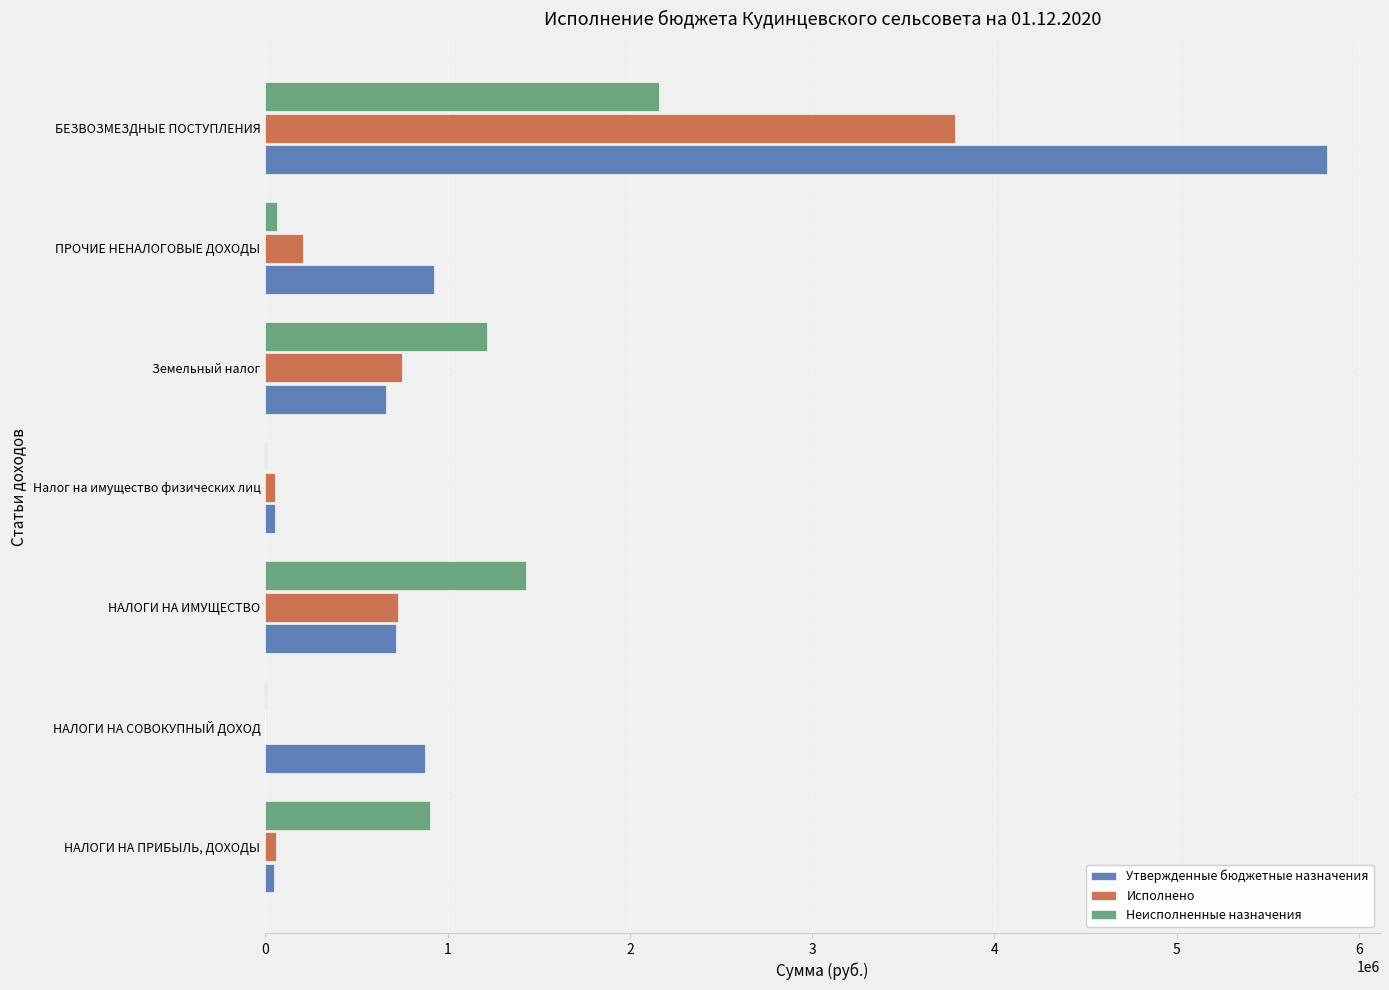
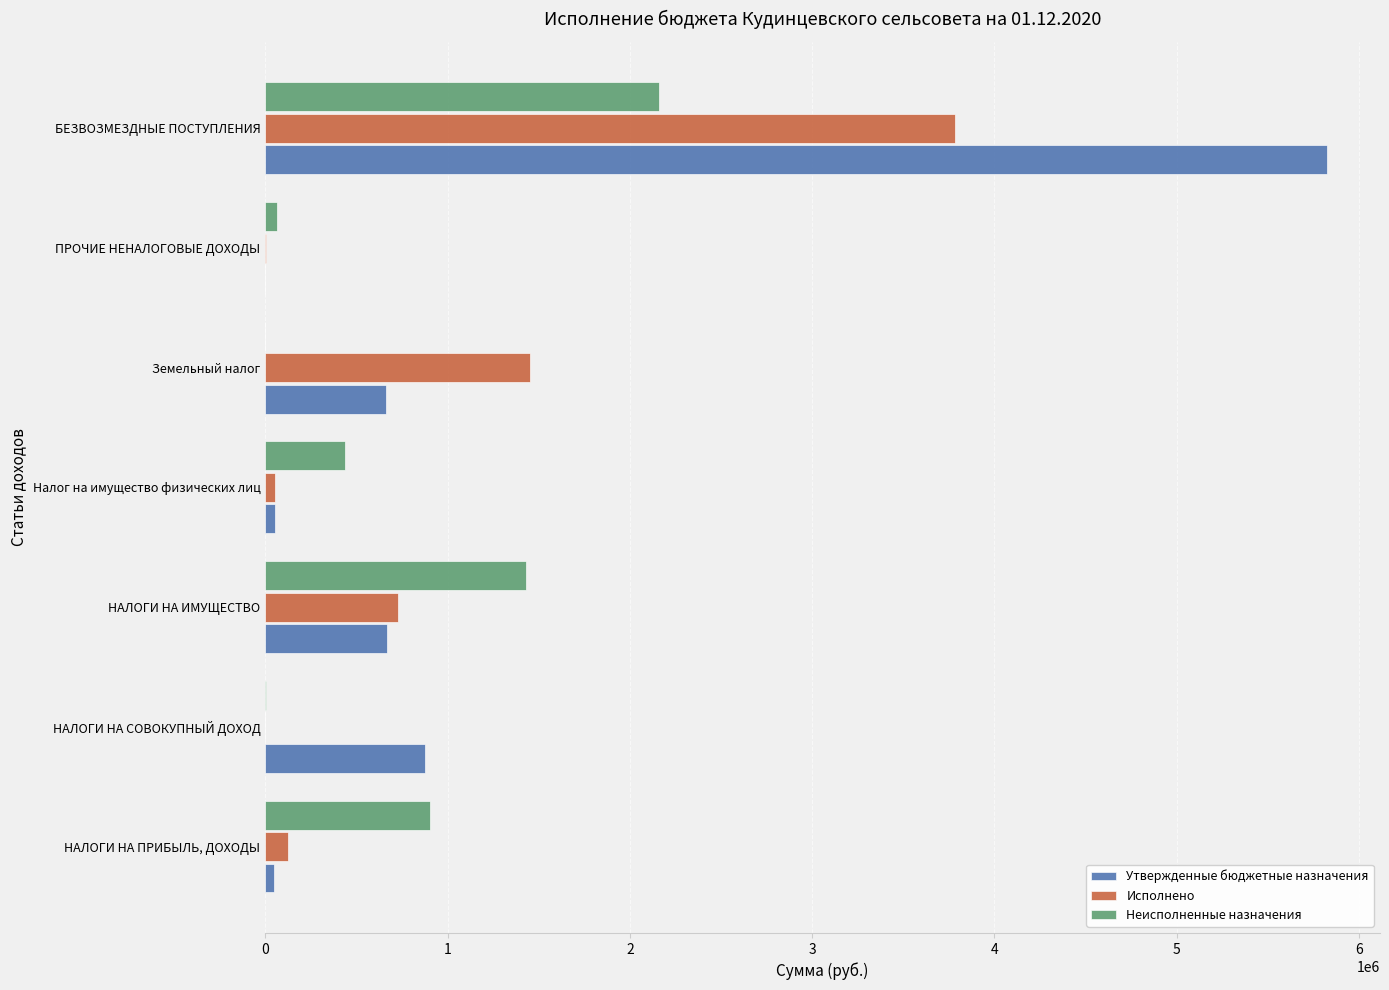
  {
    "Утвержденные бюджетные назначения": {
      "БЕЗВОЗМЕЗДНЫЕ ПОСТУПЛЕНИЯ": 5820000,
-     "ПРОЧИЕ НЕНАЛОГОВЫЕ ДОХОДЫ": 930000,
+     "ПРОЧИЕ НЕНАЛОГОВЫЕ ДОХОДЫ": 0,
      "Земельный налог": 660000,
      "Налог на имущество физических лиц": 60000,
-     "НАЛОГИ НА ИМУЩЕСТВО": 720000,
+     "НАЛОГИ НА ИМУЩЕСТВО": 670000,
      "НАЛОГИ НА СОВОКУПНЫЙ ДОХОД": 880000,
      "НАЛОГИ НА ПРИБЫЛЬ, ДОХОДЫ": 50000
    },
    "Исполнено": {
      "БЕЗВОЗМЕЗДНЫЕ ПОСТУПЛЕНИЯ": 3790000,
-     "ПРОЧИЕ НЕНАЛОГОВЫЕ ДОХОДЫ": 210000,
-     "Земельный налог": 750000,
+     "ПРОЧИЕ НЕНАЛОГОВЫЕ ДОХОДЫ": 0,
+     "Земельный налог": 1450000,
      "Налог на имущество физических лиц": 50000,
      "НАЛОГИ НА ИМУЩЕСТВО": 730000,
      "НАЛОГИ НА СОВОКУПНЫЙ ДОХОД": 0,
-     "НАЛОГИ НА ПРИБЫЛЬ, ДОХОДЫ": 60000
+     "НАЛОГИ НА ПРИБЫЛЬ, ДОХОДЫ": 120000
    },
    "Неисполненные назначения": {
      "БЕЗВОЗМЕЗДНЫЕ ПОСТУПЛЕНИЯ": 2160000,
      "ПРОЧИЕ НЕНАЛОГОВЫЕ ДОХОДЫ": 70000,
-     "Земельный налог": 1220000,
-     "Налог на имущество физических лиц": 0,
+     "Земельный налог": 0,
+     "Налог на имущество физических лиц": 440000,
      "НАЛОГИ НА ИМУЩЕСТВО": 1430000,
      "НАЛОГИ НА ПРИБЫЛЬ, ДОХОДЫ": 900000
    }
  }
